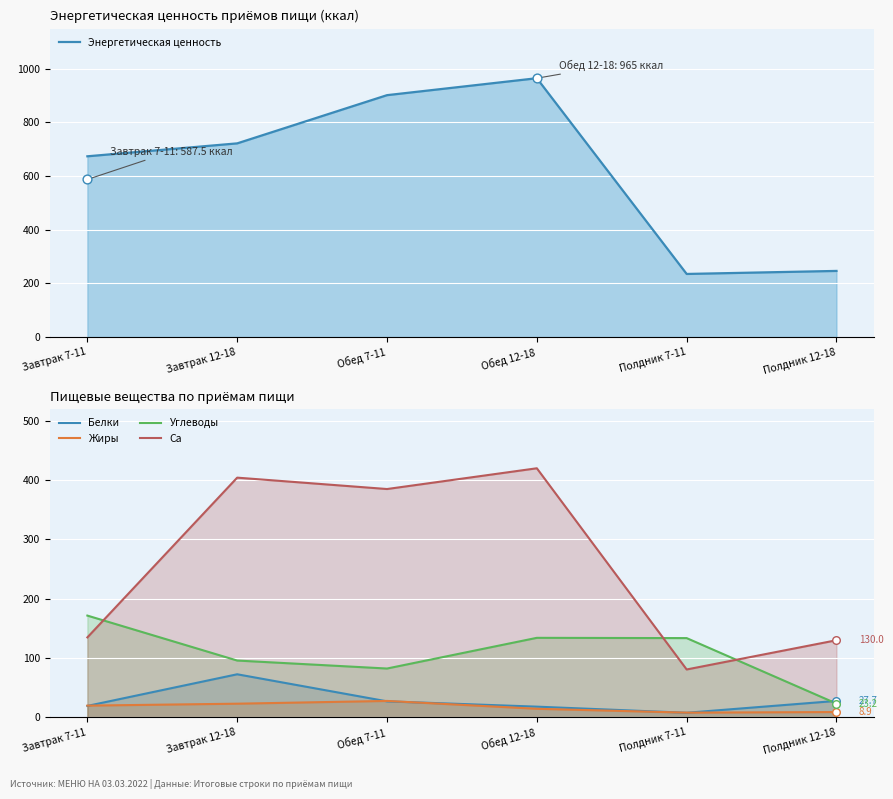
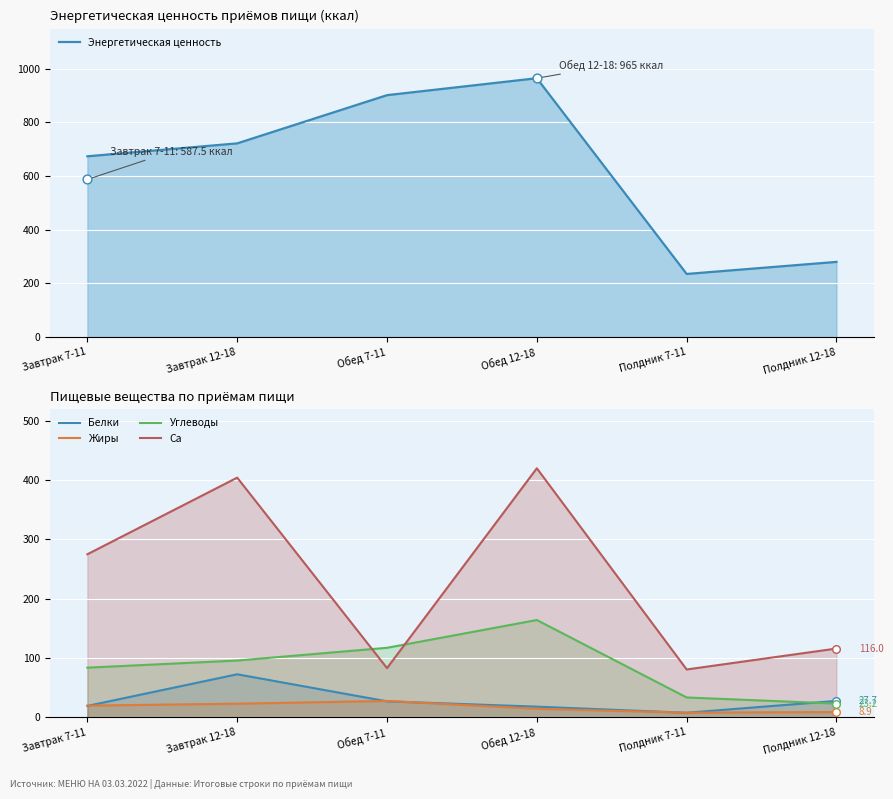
  {
    "Энергетическая ценность приёмов пищи (ккал)": {
      "Энергетическая ценность": {
        "Завтрак 12-18": 720,
        "Обед 7-11": 900,
        "Полдник 7-11": 240,
-       "Полдник 12-18": 250
+       "Полдник 12-18": 280
      }
    },
    "Пищевые вещества по приёмам пищи": {
      "Белки": {
        "Завтрак 12-18": 70
      },
      "Жиры": {
        "Завтрак 12-18": 20
      },
      "Углеводы": {
-       "Завтрак 7-11": 170,
+       "Завтрак 7-11": 80,
        "Завтрак 12-18": 100,
-       "Обед 7-11": 80,
-       "Обед 12-18": 130,
-       "Полдник 7-11": 130
+       "Обед 7-11": 120,
+       "Обед 12-18": 160,
+       "Полдник 7-11": 30
      },
      "Ca": {
-       "Завтрак 7-11": 130,
-       "Обед 7-11": 390,
-       "Полдник 12-18": 130.0
+       "Завтрак 7-11": 280,
+       "Обед 7-11": 80,
+       "Полдник 12-18": 116.0
      }
    }
  }
